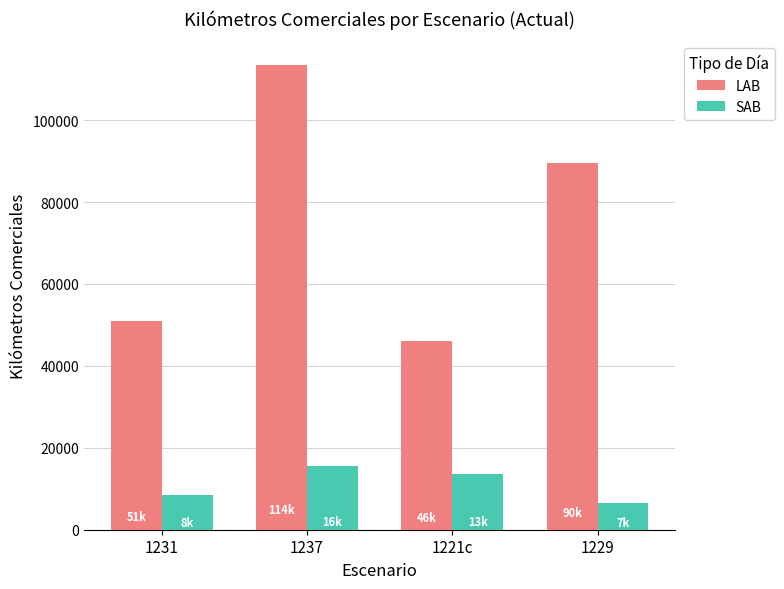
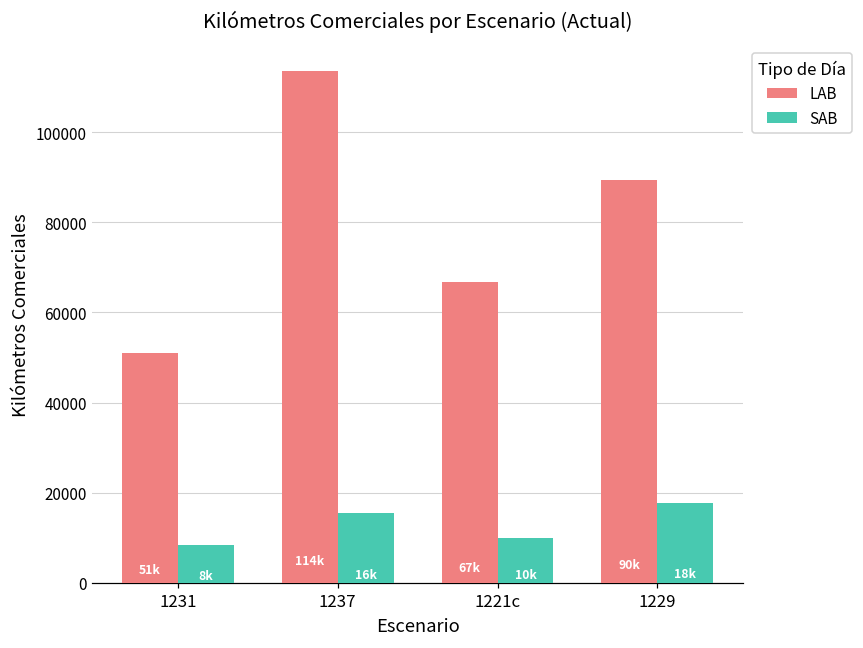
  {
    "LAB": {
      "1231": "51k",
      "1237": "114k",
-     "1221c": "46k",
+     "1221c": "67k",
      "1229": "90k"
    },
    "SAB": {
      "1231": "8k",
      "1237": "16k",
-     "1221c": "13k",
-     "1229": "7k"
+     "1221c": "10k",
+     "1229": "18k"
    }
  }
